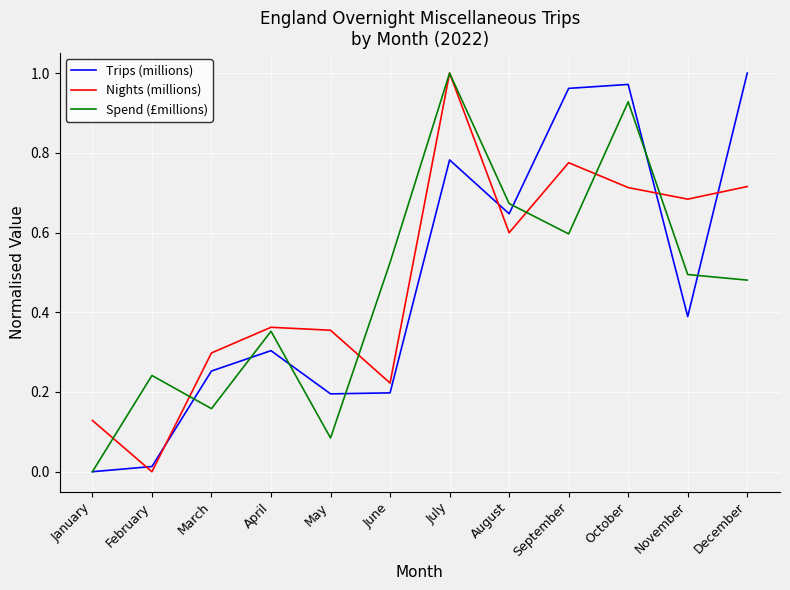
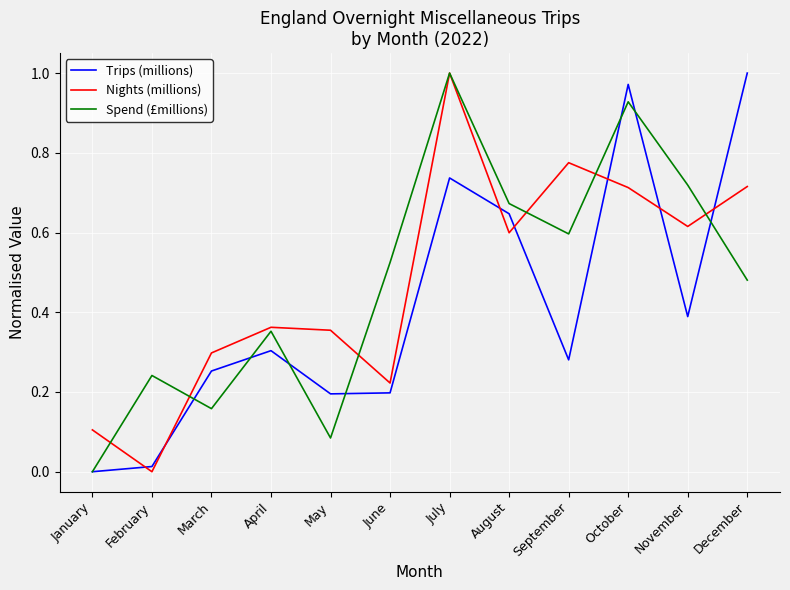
  {
    "Trips (millions)": {
      "February": 0.01,
      "March": 0.25,
      "April": 0.30,
      "May": 0.20,
      "June": 0.20,
-     "July": 0.78,
+     "July": 0.74,
      "August": 0.65,
-     "September": 0.96,
+     "September": 0.28,
      "October": 0.97,
      "November": 0.39,
      "December": 1.00
    },
    "Nights (millions)": {
-     "January": 0.13,
+     "January": 0.10,
      "February": 0.00,
      "March": 0.30,
      "April": 0.36,
      "May": 0.35,
      "June": 0.22,
      "August": 0.60,
      "September": 0.78,
      "October": 0.71,
-     "November": 0.68,
+     "November": 0.62,
      "December": 0.72
    },
    "Spend (£millions)": {
      "February": 0.24,
      "March": 0.16,
      "April": 0.35,
      "May": 0.08,
      "June": 0.52,
      "August": 0.67,
      "September": 0.60,
      "October": 0.93,
-     "November": 0.49,
+     "November": 0.72,
      "December": 0.48
    }
  }
